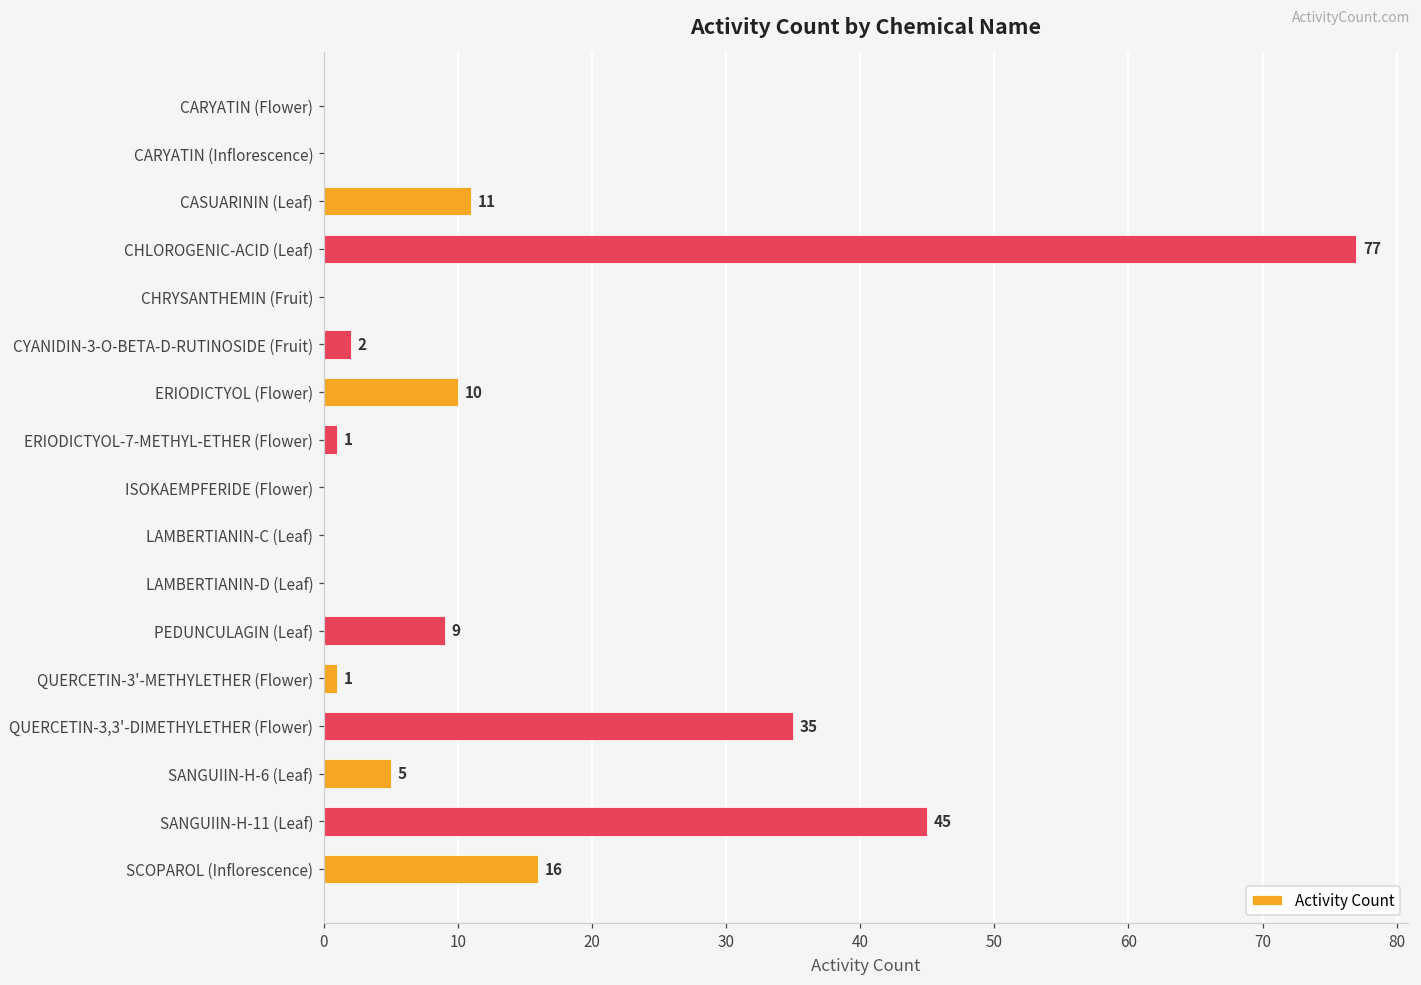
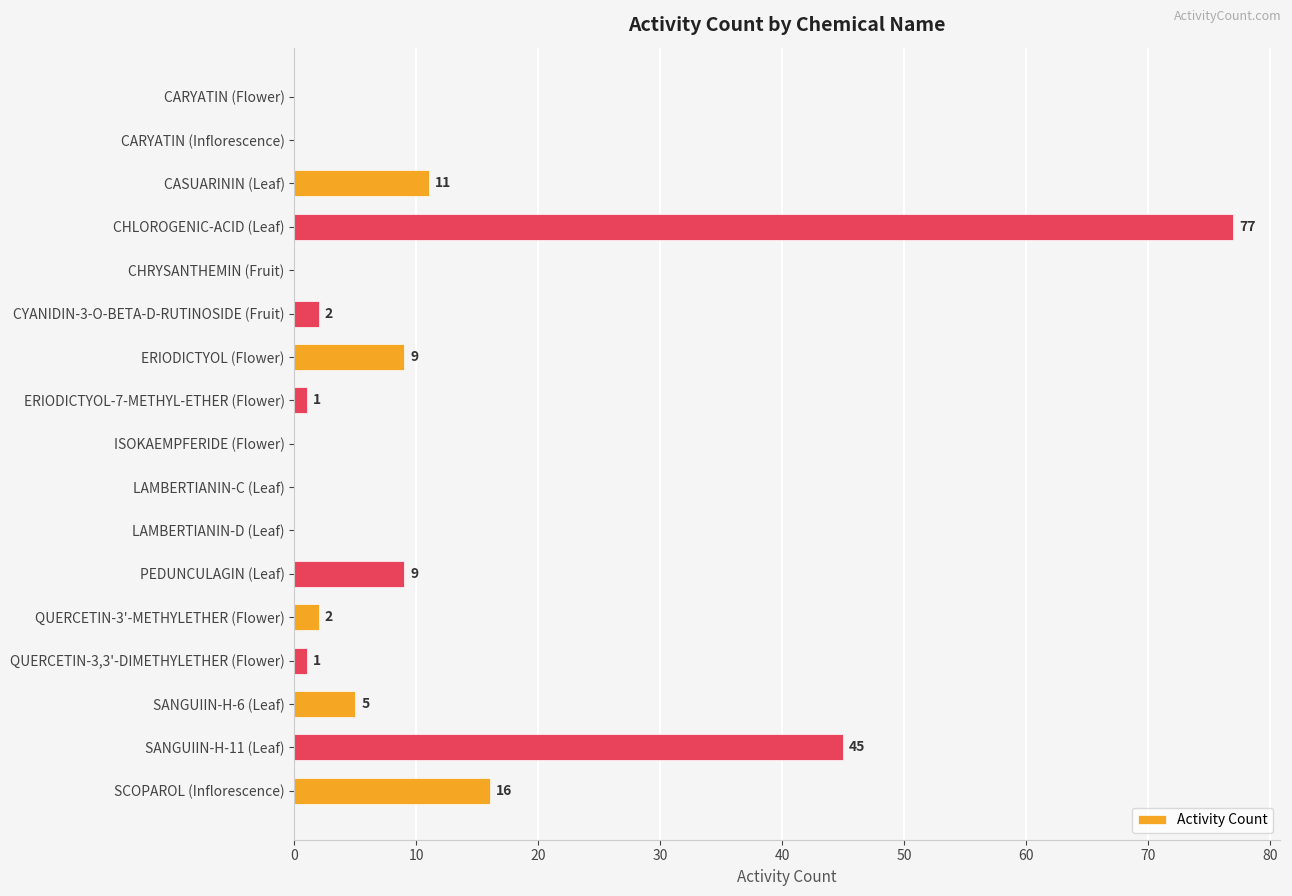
  {
    "CASUARININ (Leaf)": 11,
    "CHLOROGENIC-ACID (Leaf)": 77,
    "CYANIDIN-3-O-BETA-D-RUTINOSIDE (Fruit)": 2,
-   "ERIODICTYOL (Flower)": 10,
+   "ERIODICTYOL (Flower)": 9,
    "ERIODICTYOL-7-METHYL-ETHER (Flower)": 1,
    "PEDUNCULAGIN (Leaf)": 9,
-   "QUERCETIN-3'-METHYLETHER (Flower)": 1,
-   "QUERCETIN-3,3'-DIMETHYLETHER (Flower)": 35,
+   "QUERCETIN-3'-METHYLETHER (Flower)": 2,
+   "QUERCETIN-3,3'-DIMETHYLETHER (Flower)": 1,
    "SANGUIIN-H-6 (Leaf)": 5,
    "SANGUIIN-H-11 (Leaf)": 45,
    "SCOPAROL (Inflorescence)": 16
  }
